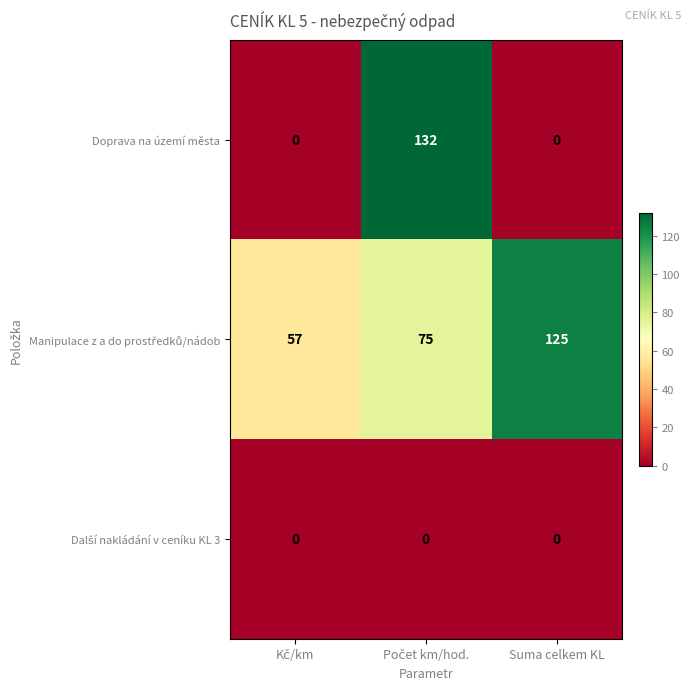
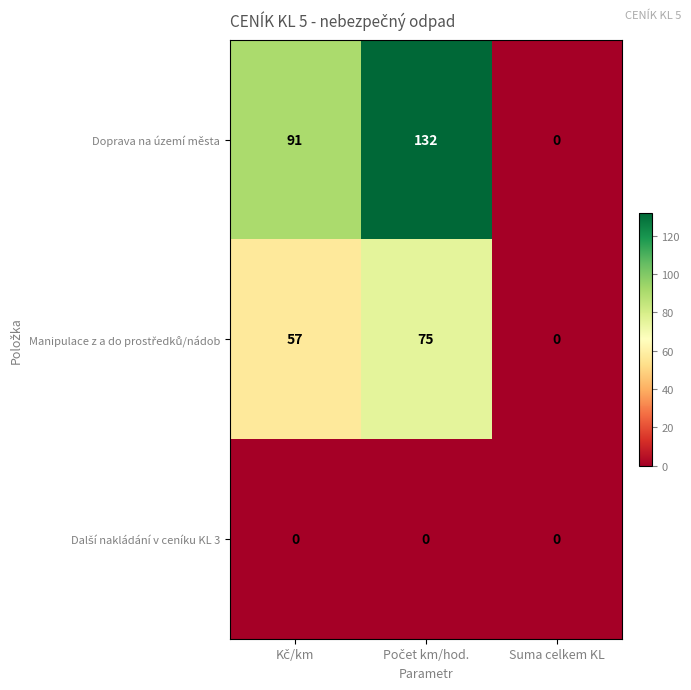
  {
    "Doprava na území města": {
-     "Kč/km": 0,
+     "Kč/km": 91,
      "Počet km/hod.": 132,
      "Suma celkem KL": 0
    },
    "Manipulace z a do prostředků/nádob": {
      "Kč/km": 57,
      "Počet km/hod.": 75,
-     "Suma celkem KL": 125
+     "Suma celkem KL": 0
    },
    "Další nakládání v ceníku KL 3": {
      "Kč/km": 0,
      "Počet km/hod.": 0,
      "Suma celkem KL": 0
    }
  }
